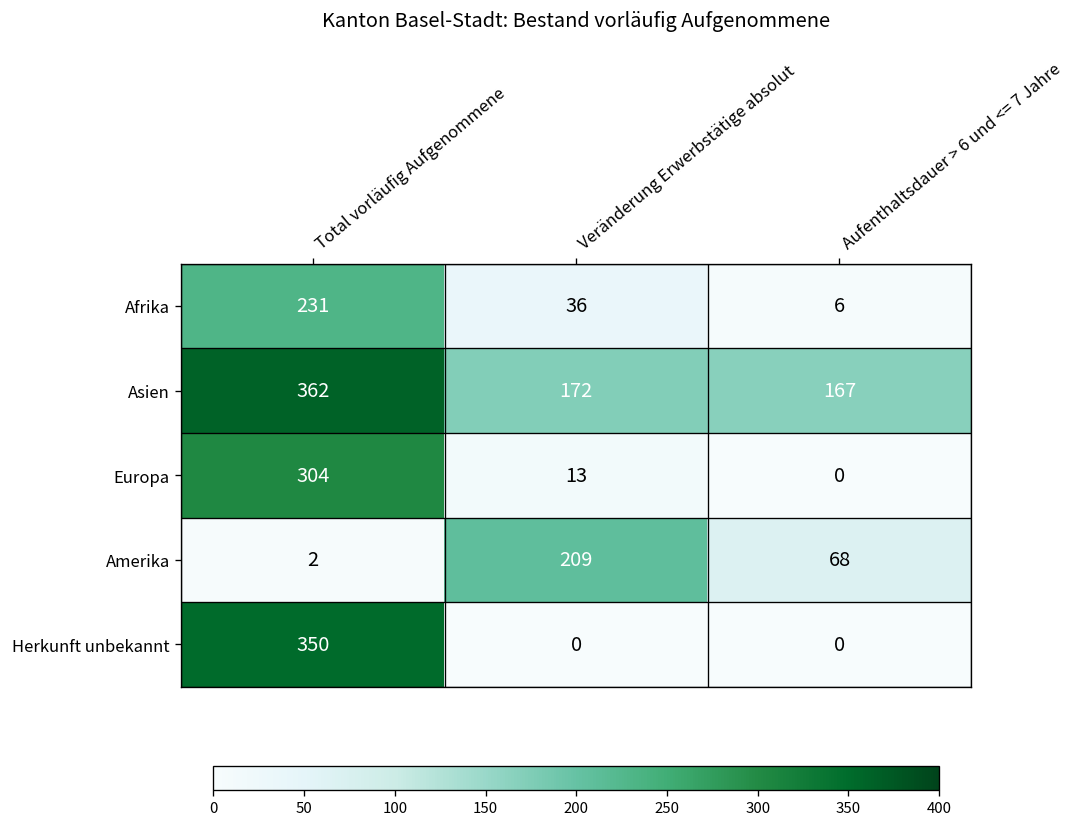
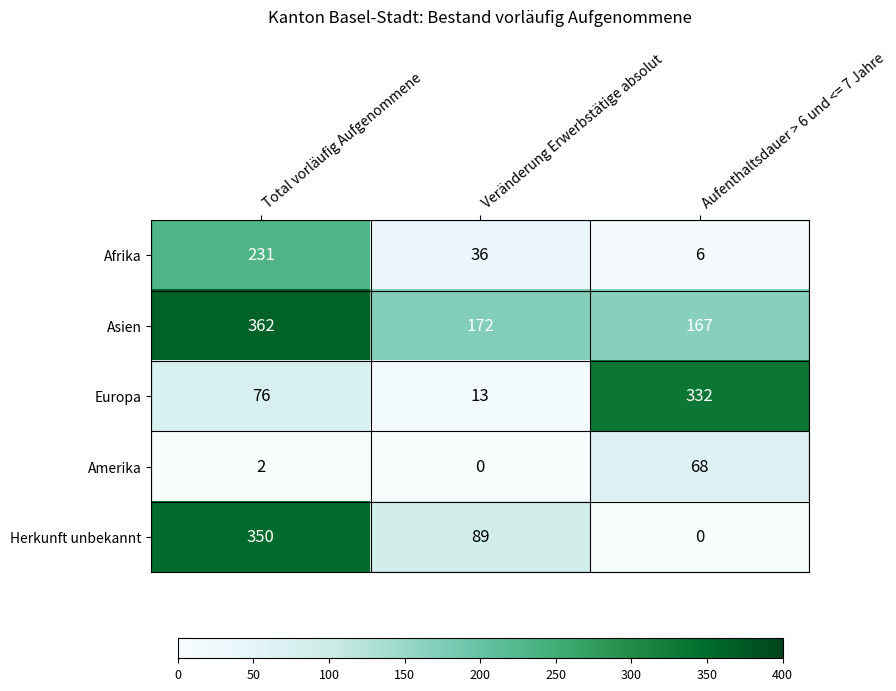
  {
    "Afrika": {
      "Total vorläufig Aufgenommene": 231,
      "Veränderung Erwerbstätige absolut": 36,
      "Aufenthaltsdauer > 6 und <= 7 Jahre": 6
    },
    "Asien": {
      "Total vorläufig Aufgenommene": 362,
      "Veränderung Erwerbstätige absolut": 172,
      "Aufenthaltsdauer > 6 und <= 7 Jahre": 167
    },
    "Europa": {
-     "Total vorläufig Aufgenommene": 304,
+     "Total vorläufig Aufgenommene": 76,
      "Veränderung Erwerbstätige absolut": 13,
-     "Aufenthaltsdauer > 6 und <= 7 Jahre": 0
+     "Aufenthaltsdauer > 6 und <= 7 Jahre": 332
    },
    "Amerika": {
      "Total vorläufig Aufgenommene": 2,
-     "Veränderung Erwerbstätige absolut": 209,
+     "Veränderung Erwerbstätige absolut": 0,
      "Aufenthaltsdauer > 6 und <= 7 Jahre": 68
    },
    "Herkunft unbekannt": {
      "Total vorläufig Aufgenommene": 350,
-     "Veränderung Erwerbstätige absolut": 0,
+     "Veränderung Erwerbstätige absolut": 89,
      "Aufenthaltsdauer > 6 und <= 7 Jahre": 0
    }
  }
